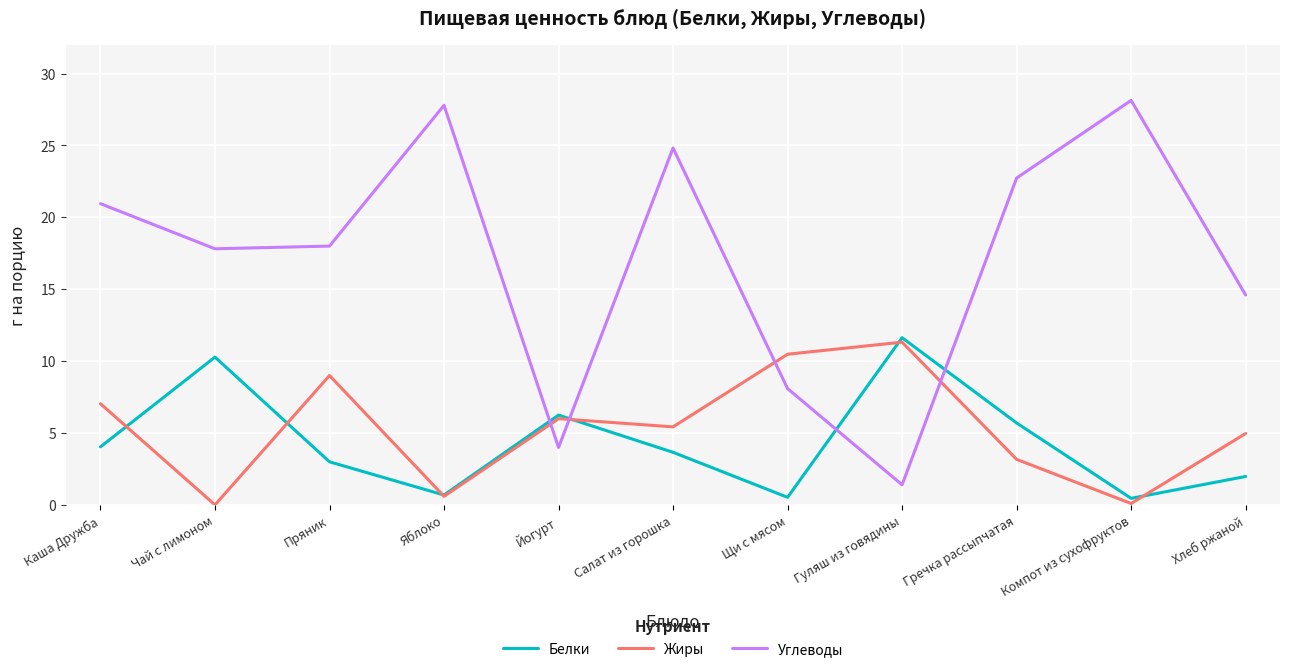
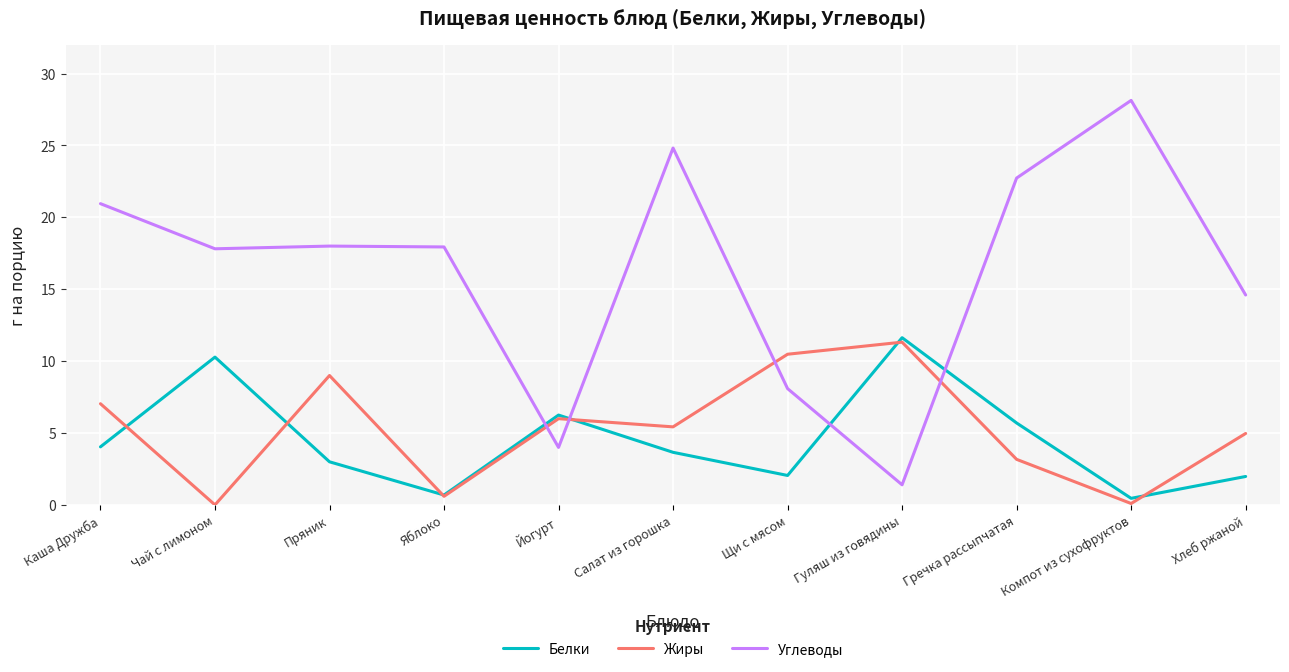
  {
    "Белки": {
      "Каша Дружба": 4.0,
      "Чай с лимоном": 10.3,
      "Пряник": 3.0,
      "Йогурт": 6.3,
      "Салат из горошка": 3.7,
-     "Щи с мясом": 0.5,
+     "Щи с мясом": 2.1,
      "Гуляш из говядины": 11.6,
      "Гречка рассыпчатая": 5.7,
      "Компот из сухофруктов": 0.5,
      "Хлеб ржаной": 2.0
    },
    "Жиры": {
      "Каша Дружба": 7.0,
      "Чай с лимоном": 0.0,
      "Пряник": 9.0,
      "Йогурт": 6.0,
      "Салат из горошка": 5.4,
      "Щи с мясом": 10.5,
      "Гуляш из говядины": 11.3,
      "Гречка рассыпчатая": 3.2,
      "Компот из сухофруктов": 0.1,
      "Хлеб ржаной": 5.0
    },
    "Углеводы": {
      "Каша Дружба": 21.0,
      "Чай с лимоном": 17.8,
      "Пряник": 18.0,
-     "Яблоко": 27.8,
+     "Яблоко": 17.9,
      "Йогурт": 4.0,
      "Салат из горошка": 24.8,
      "Щи с мясом": 8.1,
      "Гуляш из говядины": 1.4,
      "Гречка рассыпчатая": 22.7,
      "Компот из сухофруктов": 28.1,
      "Хлеб ржаной": 14.6
    }
  }
